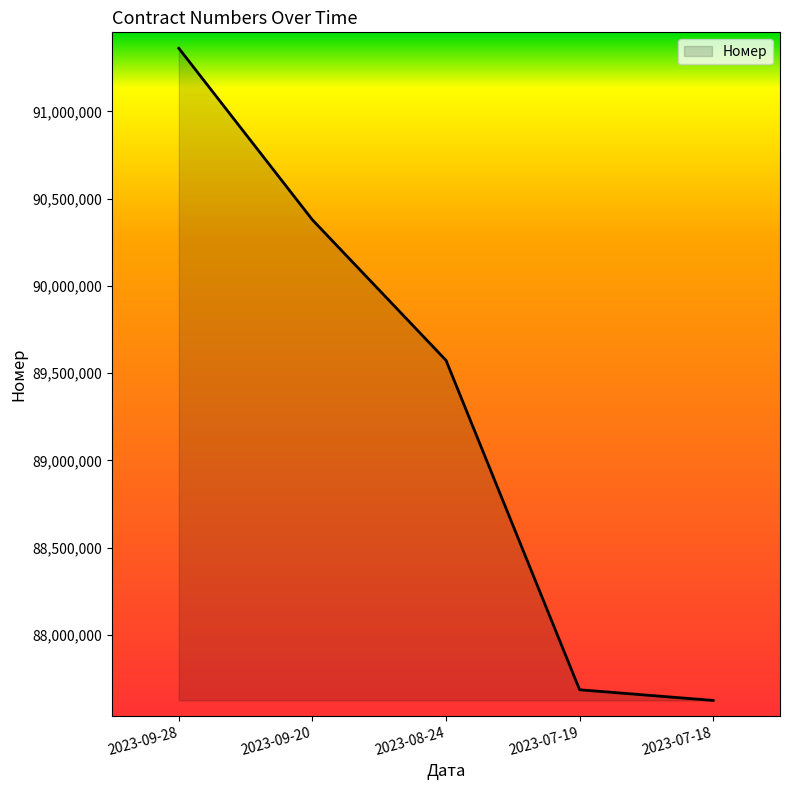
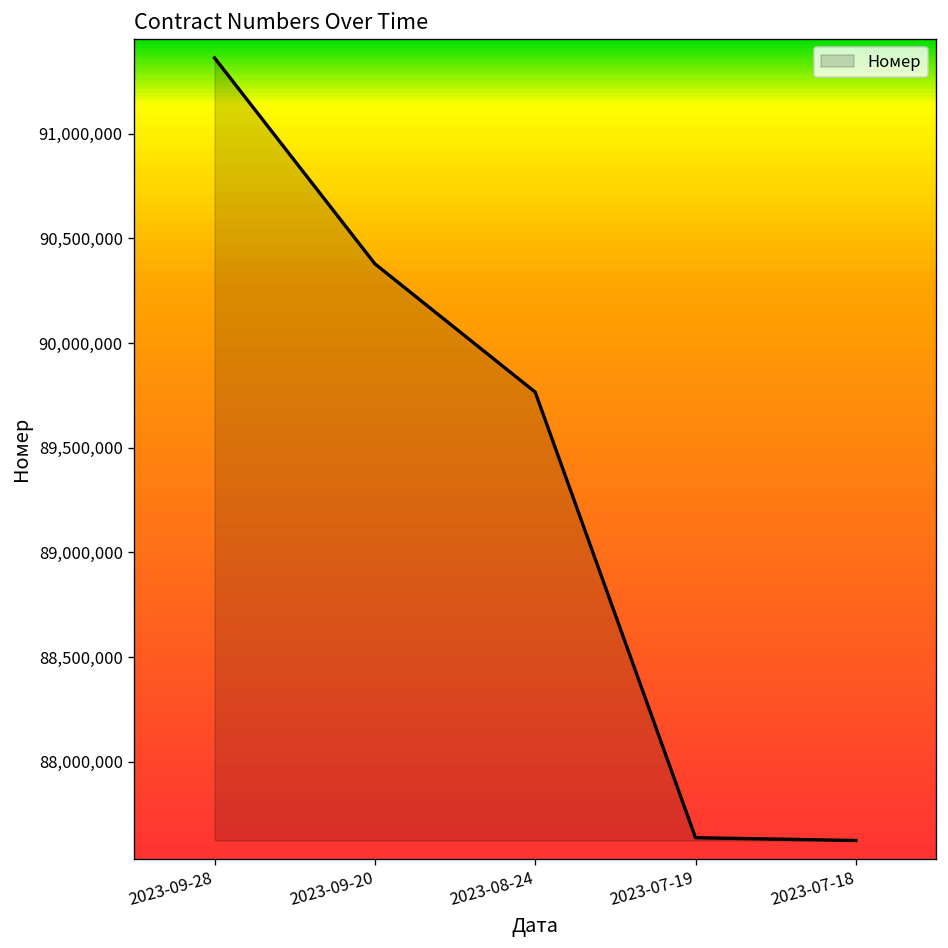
  {
    "2023-09-28": "91,360,000",
    "2023-09-20": "90,380,000",
-   "2023-08-24": "89,570,000",
-   "2023-07-19": "87,690,000",
+   "2023-08-24": "89,770,000",
+   "2023-07-19": "87,640,000",
    "2023-07-18": "87,620,000"
  }
